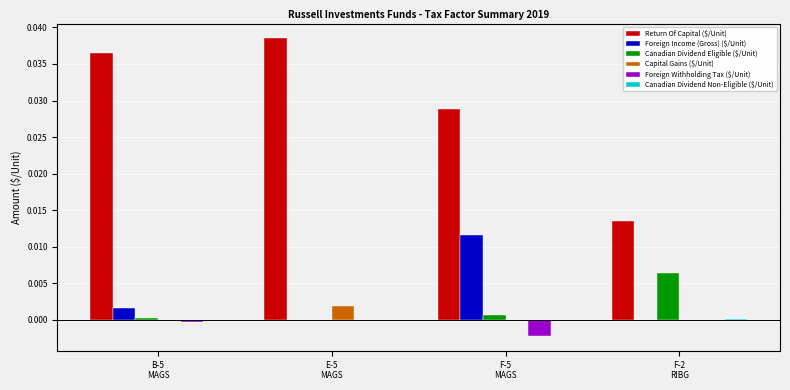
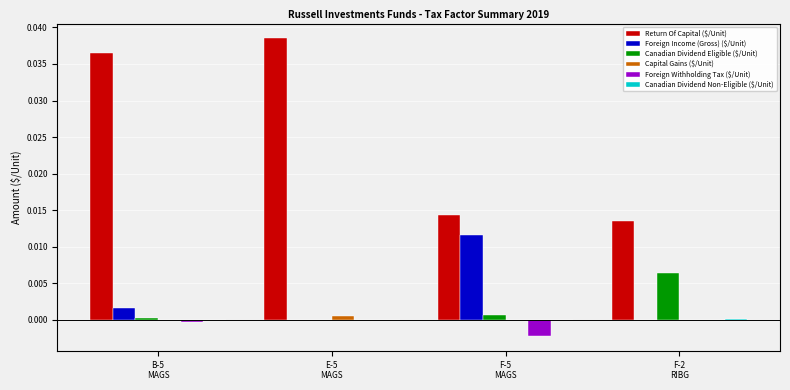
  {
    "Return Of Capital ($/Unit)": {
      "B-5 MAGS": 0.036,
      "E-5 MAGS": 0.038,
-     "F-5 MAGS": 0.029,
+     "F-5 MAGS": 0.014,
      "F-2 RIBG": 0.014
    },
    "Foreign Income (Gross) ($/Unit)": {
      "B-5 MAGS": 0.002,
      "E-5 MAGS": 0.000,
      "F-5 MAGS": 0.012,
      "F-2 RIBG": 0.000
    },
    "Canadian Dividend Eligible ($/Unit)": {
      "E-5 MAGS": 0.000,
      "F-5 MAGS": 0.001,
      "F-2 RIBG": 0.006
    },
    "Capital Gains ($/Unit)": {
      "B-5 MAGS": 0.000,
-     "E-5 MAGS": 0.002,
+     "E-5 MAGS": 0.001,
      "F-5 MAGS": 0.000,
      "F-2 RIBG": 0.000
    },
    "Foreign Withholding Tax ($/Unit)": {
      "E-5 MAGS": 0.000,
      "F-5 MAGS": -0.002,
      "F-2 RIBG": 0.000
    },
    "Canadian Dividend Non-Eligible ($/Unit)": {
      "E-5 MAGS": 0.000
    }
  }
